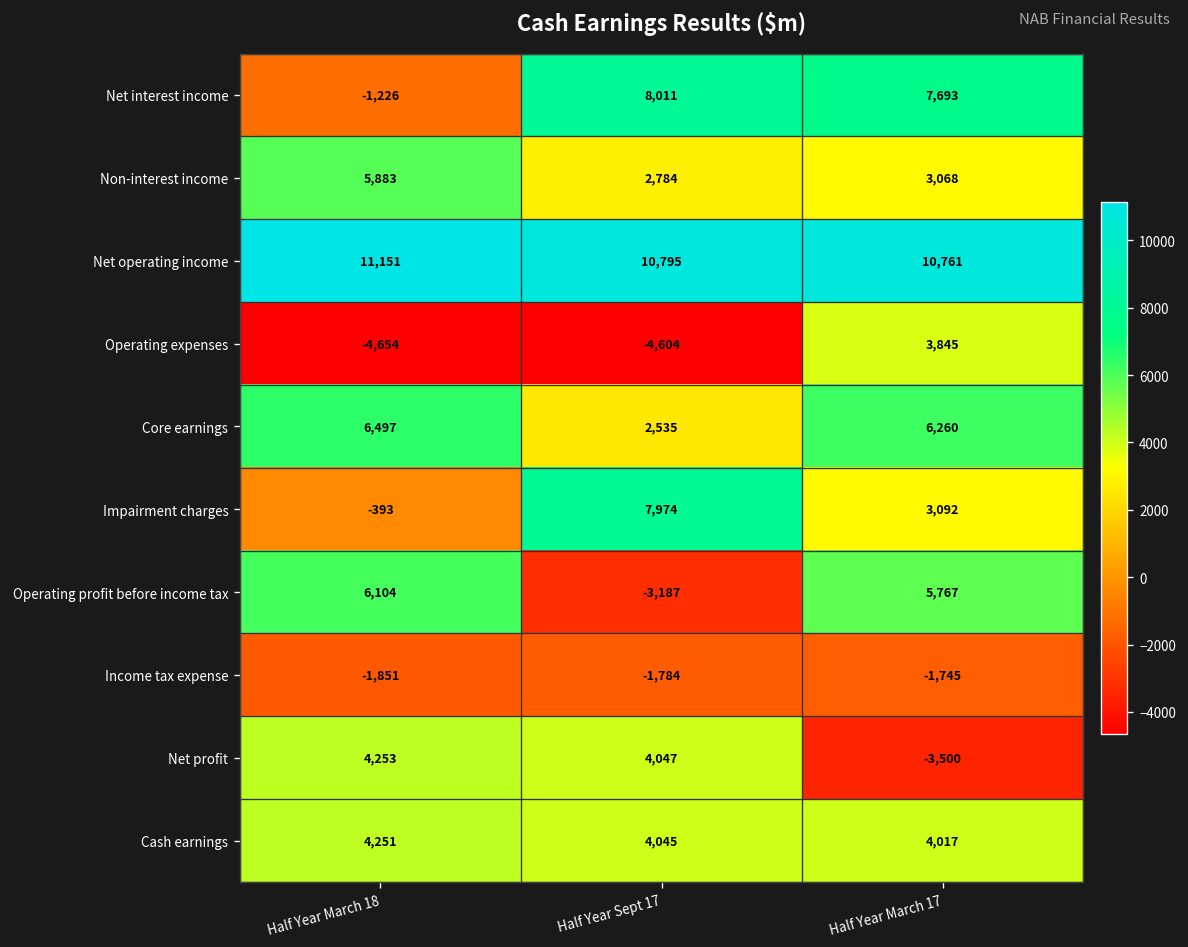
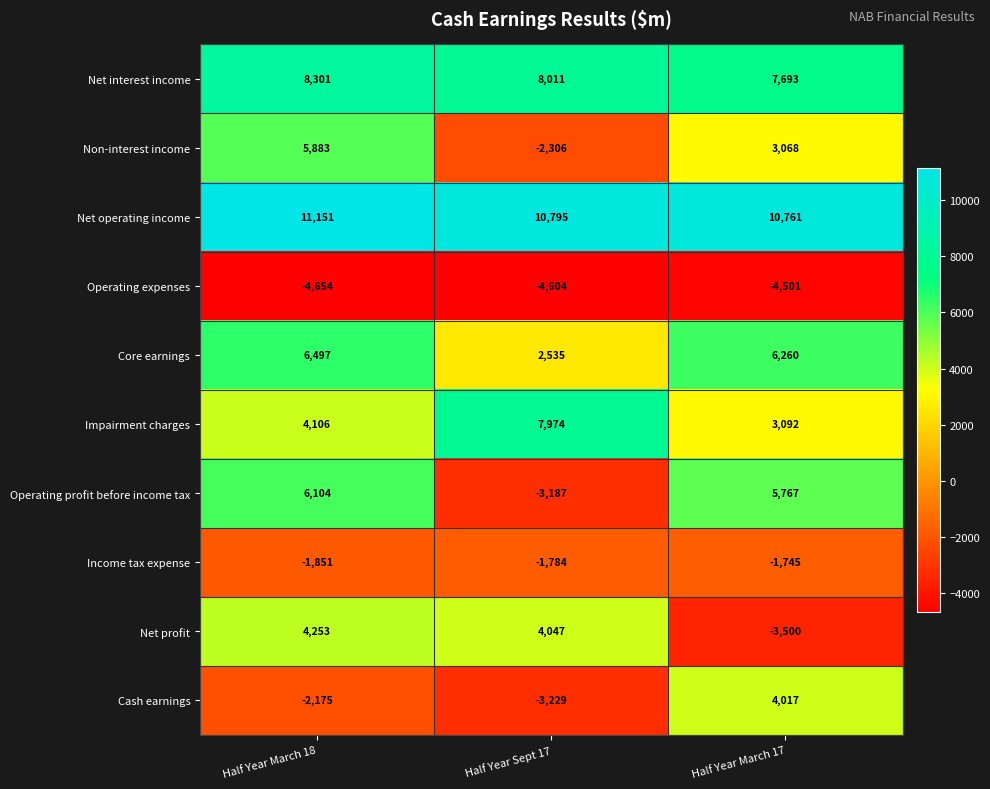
  {
    "Net interest income": {
-     "Half Year March 18": "-1,226",
+     "Half Year March 18": "8,301",
      "Half Year Sept 17": "8,011",
      "Half Year March 17": "7,693"
    },
    "Non-interest income": {
      "Half Year March 18": "5,883",
-     "Half Year Sept 17": "2,784",
+     "Half Year Sept 17": "-2,306",
      "Half Year March 17": "3,068"
    },
    "Net operating income": {
      "Half Year March 18": "11,151",
      "Half Year Sept 17": "10,795",
      "Half Year March 17": "10,761"
    },
    "Operating expenses": {
      "Half Year March 18": "-4,654",
      "Half Year Sept 17": "-4,604",
-     "Half Year March 17": "3,845"
+     "Half Year March 17": "-4,501"
    },
    "Core earnings": {
      "Half Year March 18": "6,497",
      "Half Year Sept 17": "2,535",
      "Half Year March 17": "6,260"
    },
    "Impairment charges": {
-     "Half Year March 18": "-393",
+     "Half Year March 18": "4,106",
      "Half Year Sept 17": "7,974",
      "Half Year March 17": "3,092"
    },
    "Operating profit before income tax": {
      "Half Year March 18": "6,104",
      "Half Year Sept 17": "-3,187",
      "Half Year March 17": "5,767"
    },
    "Income tax expense": {
      "Half Year March 18": "-1,851",
      "Half Year Sept 17": "-1,784",
      "Half Year March 17": "-1,745"
    },
    "Net profit": {
      "Half Year March 18": "4,253",
      "Half Year Sept 17": "4,047",
      "Half Year March 17": "-3,500"
    },
    "Cash earnings": {
-     "Half Year March 18": "4,251",
-     "Half Year Sept 17": "4,045",
+     "Half Year March 18": "-2,175",
+     "Half Year Sept 17": "-3,229",
      "Half Year March 17": "4,017"
    }
  }
